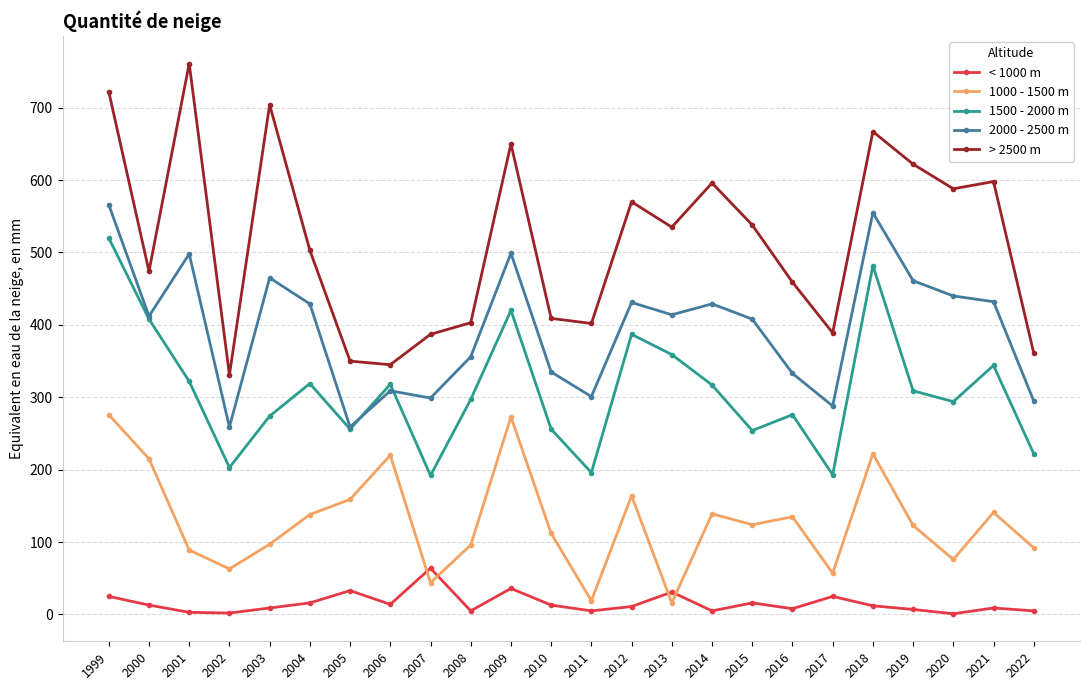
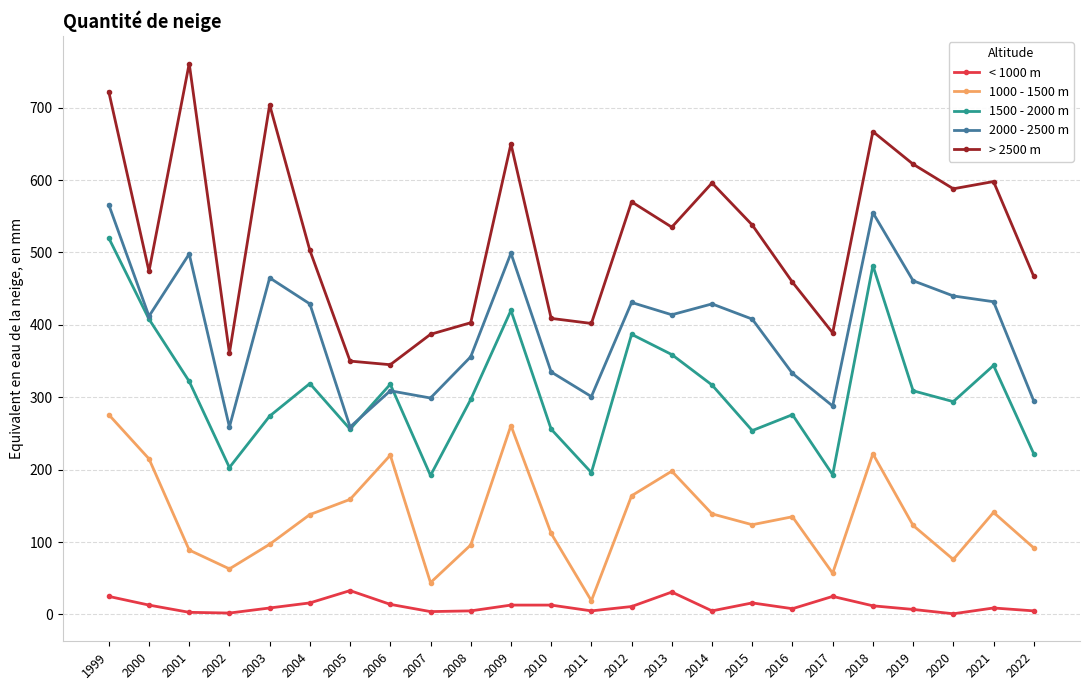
  {
    "< 1000 m": {
      "1999": 30,
      "2000": 10,
      "2001": 0,
      "2002": 0,
      "2003": 10,
      "2004": 20,
      "2005": 30,
      "2006": 10,
-     "2007": 60,
+     "2007": 0,
      "2008": 10,
-     "2009": 40,
+     "2009": 10,
      "2010": 10,
      "2011": 10,
      "2012": 10,
      "2013": 30,
      "2014": 10,
      "2015": 20,
      "2016": 10,
      "2017": 30,
      "2018": 10,
      "2019": 10,
      "2020": 0,
      "2021": 10,
      "2022": 10
    },
    "1000 - 1500 m": {
      "1999": 280,
      "2000": 220,
      "2001": 90,
      "2002": 60,
      "2003": 100,
      "2004": 140,
      "2005": 160,
      "2006": 220,
      "2007": 40,
      "2008": 100,
-     "2009": 270,
+     "2009": 260,
      "2010": 110,
      "2011": 20,
      "2012": 160,
-     "2013": 20,
+     "2013": 200,
      "2014": 140,
      "2015": 120,
      "2016": 140,
      "2017": 60,
      "2018": 220,
      "2019": 120,
      "2020": 80,
      "2021": 140,
      "2022": 90
    },
    "> 2500 m": {
      "1999": 720,
      "2000": 470,
      "2001": 760,
-     "2002": 330,
+     "2002": 360,
      "2003": 700,
      "2004": 500,
      "2005": 350,
      "2006": 350,
      "2007": 390,
      "2008": 400,
      "2009": 650,
      "2010": 410,
      "2011": 400,
      "2012": 570,
      "2013": 540,
      "2014": 600,
      "2015": 540,
      "2016": 460,
      "2017": 390,
      "2018": 670,
      "2019": 620,
      "2020": 590,
      "2021": 600,
-     "2022": 360
+     "2022": 470
    }
  }
